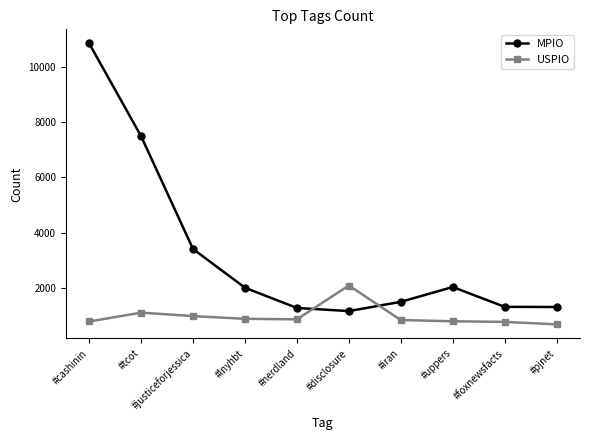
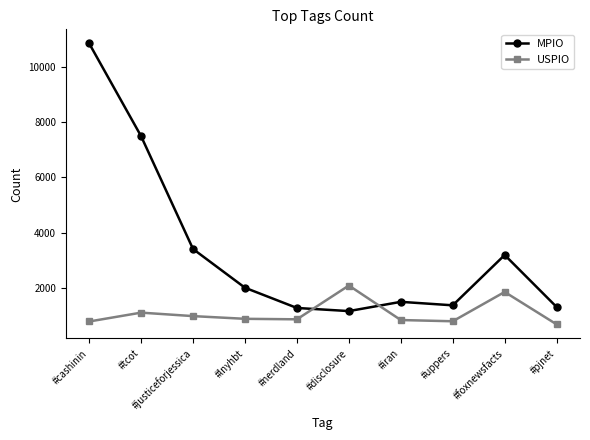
  {
    "MPIO": {
      "#cashinin": 10900,
      "#tcot": 7500,
      "#justiceforjessica": 3400,
      "#lnyhbt": 2000,
      "#nerdland": 1300,
      "#disclosure": 1200,
      "#iran": 1500,
-     "#uppers": 2000,
-     "#foxnewsfacts": 1300,
+     "#uppers": 1400,
+     "#foxnewsfacts": 3200,
      "#pjnet": 1300
    },
    "USPIO": {
      "#cashinin": 800,
      "#tcot": 1100,
      "#justiceforjessica": 1000,
      "#lnyhbt": 900,
      "#nerdland": 900,
      "#disclosure": 2100,
      "#iran": 800,
      "#uppers": 800,
-     "#foxnewsfacts": 800,
+     "#foxnewsfacts": 1800,
      "#pjnet": 700
    }
  }
